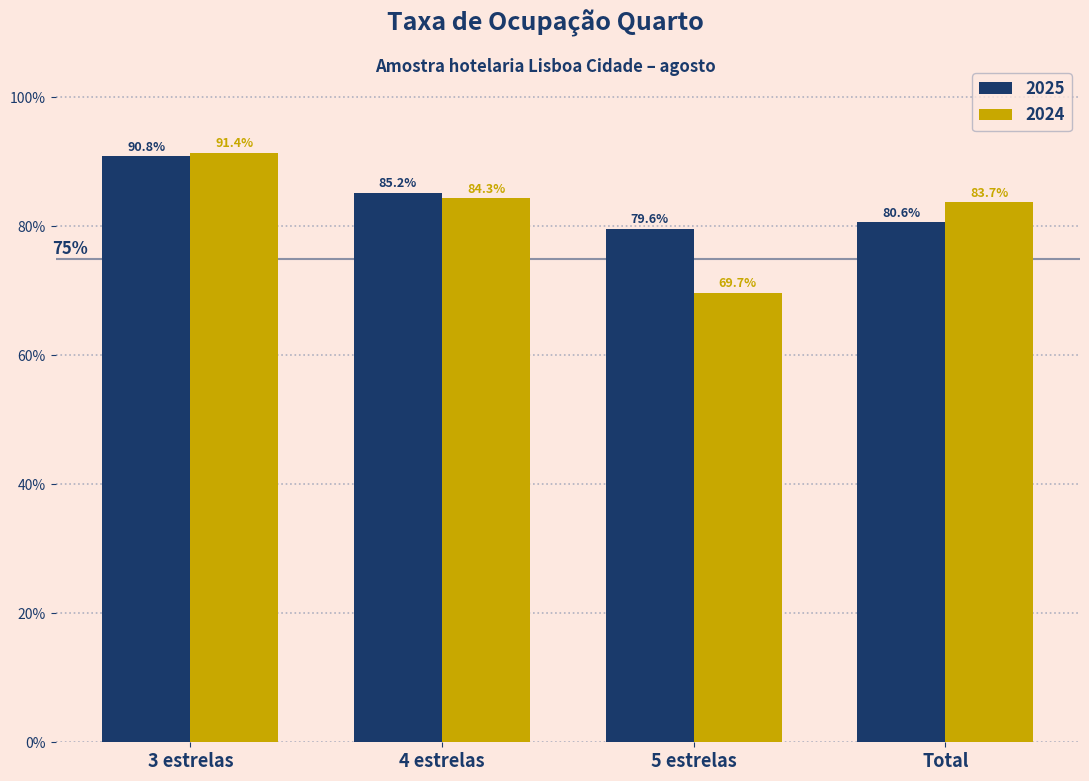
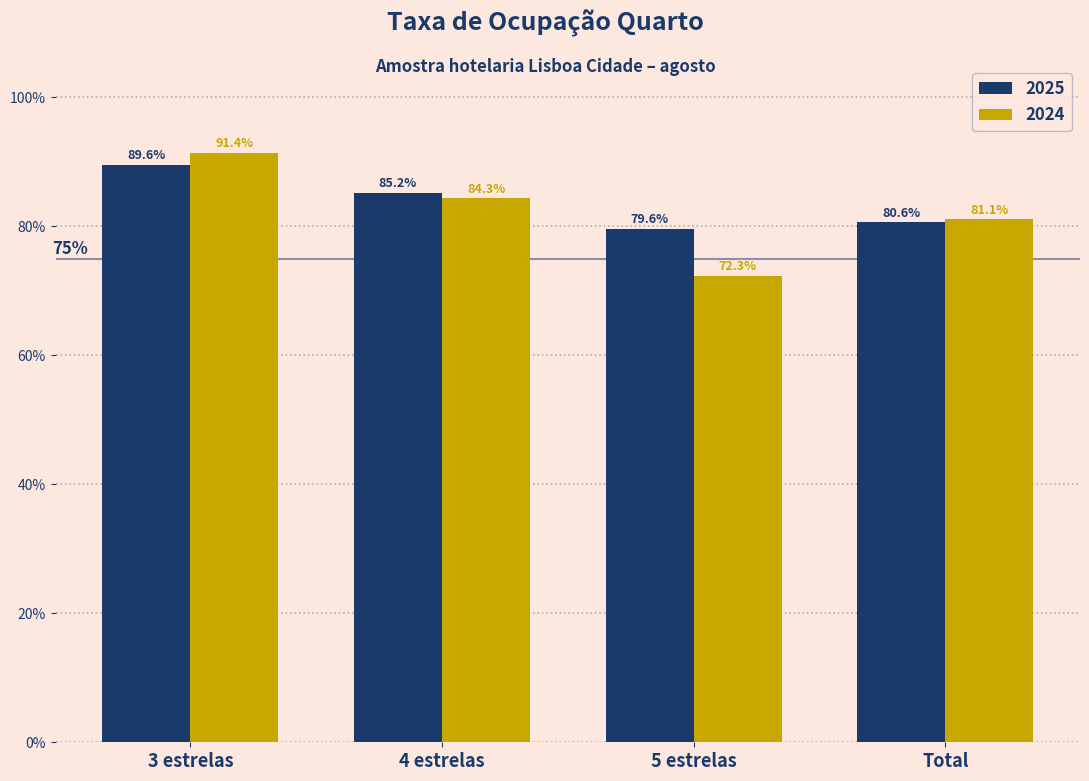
  {
    "2025": {
-     "3 estrelas": "90.8%",
+     "3 estrelas": "89.6%",
      "4 estrelas": "85.2%",
      "5 estrelas": "79.6%",
      "Total": "80.6%"
    },
    "2024": {
      "3 estrelas": "91.4%",
      "4 estrelas": "84.3%",
-     "5 estrelas": "69.7%",
-     "Total": "83.7%"
+     "5 estrelas": "72.3%",
+     "Total": "81.1%"
    }
  }
